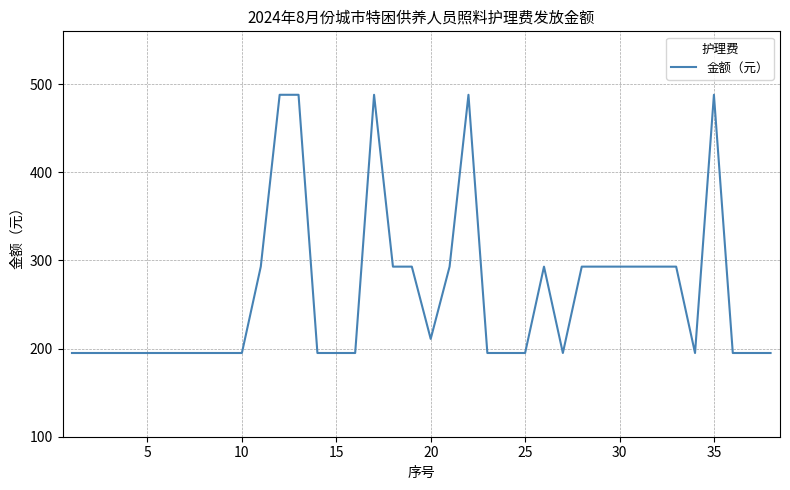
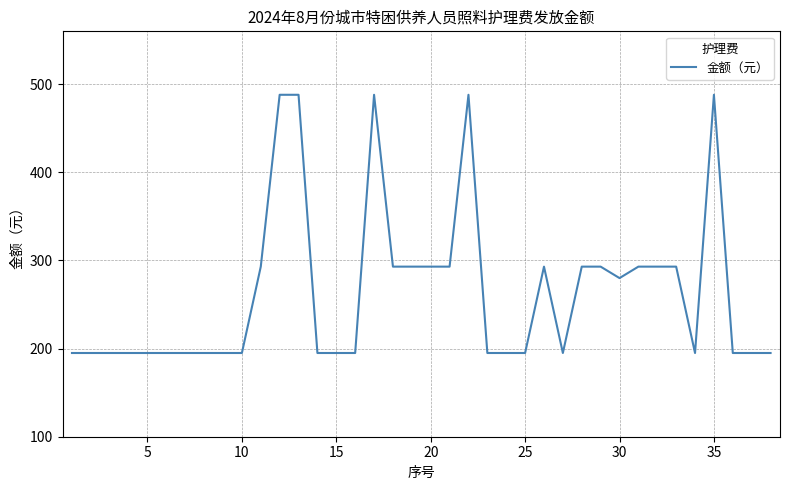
  {
    "5": 200,
    "10": 200,
    "15": 200,
-   "20": 210,
+   "20": 290,
    "25": 200,
-   "30": 290,
+   "30": 280,
    "35": 490
  }
